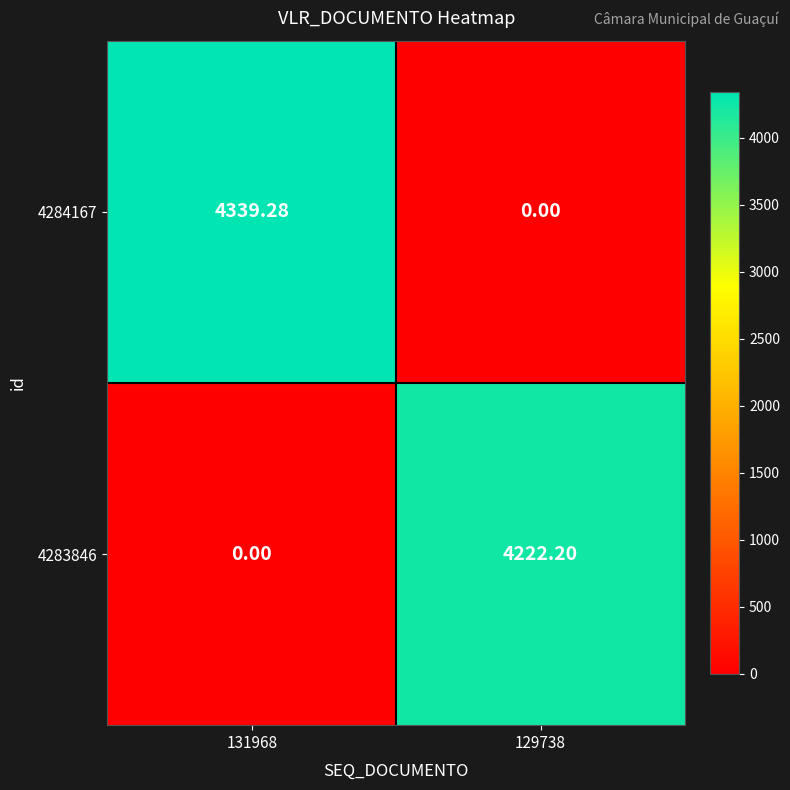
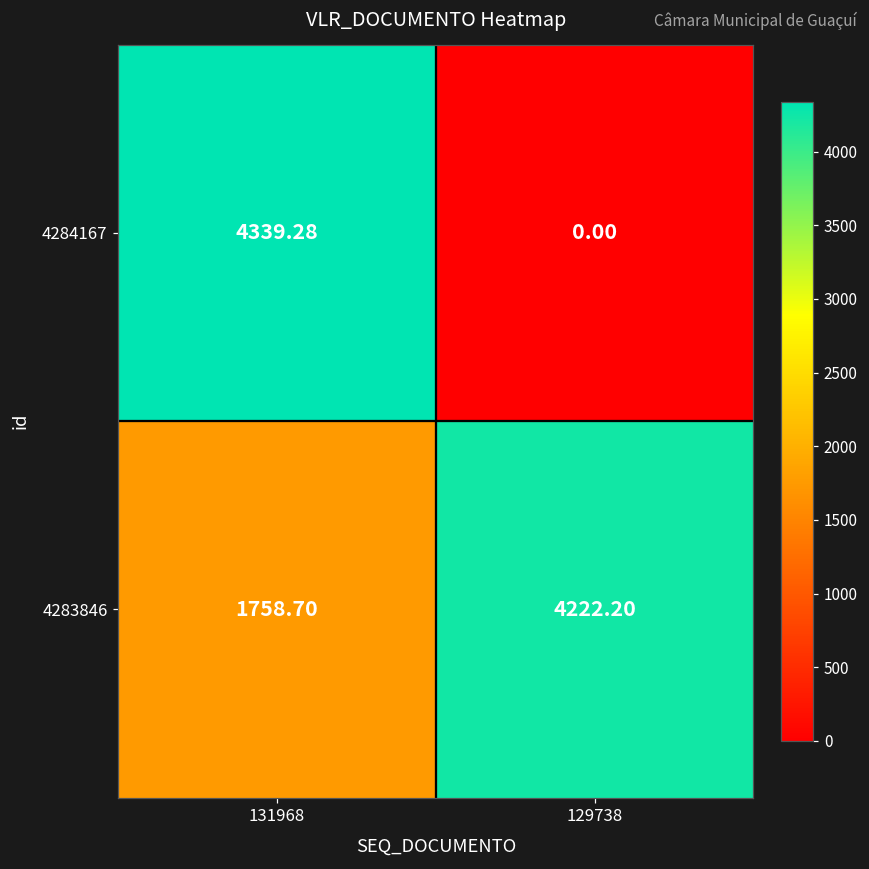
  {
    "4284167": {
      "131968": 4339.28,
      "129738": 0.00
    },
    "4283846": {
-     "131968": 0.00,
+     "131968": 1758.70,
      "129738": 4222.20
    }
  }
